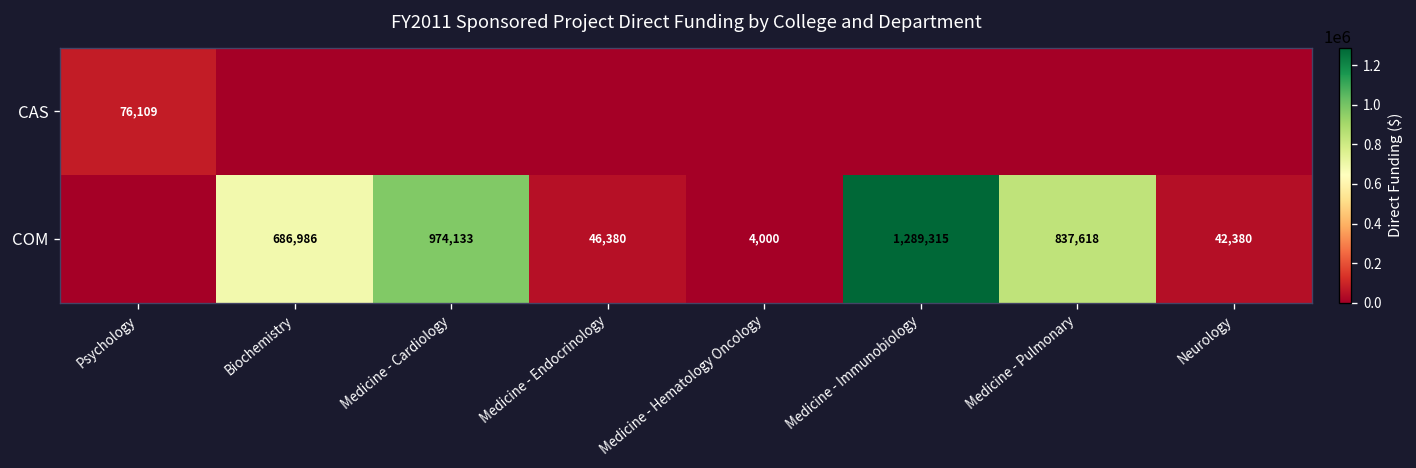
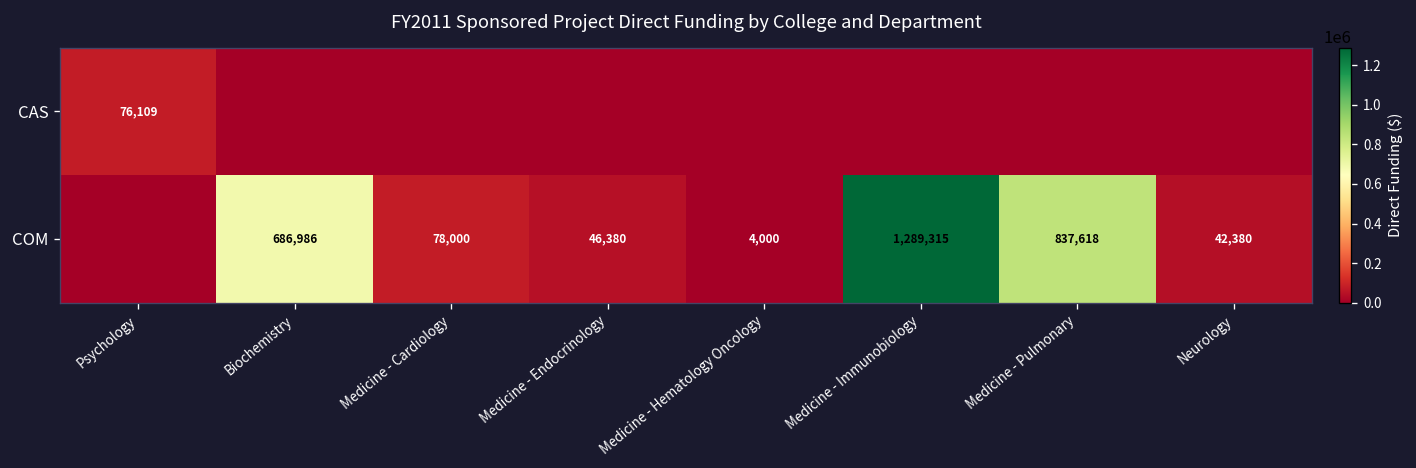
  {
    "CAS": {
      "Psychology": "76,109"
    },
    "COM": {
      "Biochemistry": "686,986",
-     "Medicine - Cardiology": "974,133",
+     "Medicine - Cardiology": "78,000",
      "Medicine - Endocrinology": "46,380",
      "Medicine - Hematology Oncology": "4,000",
      "Medicine - Immunobiology": "1,289,315",
      "Medicine - Pulmonary": "837,618",
      "Neurology": "42,380"
    }
  }
